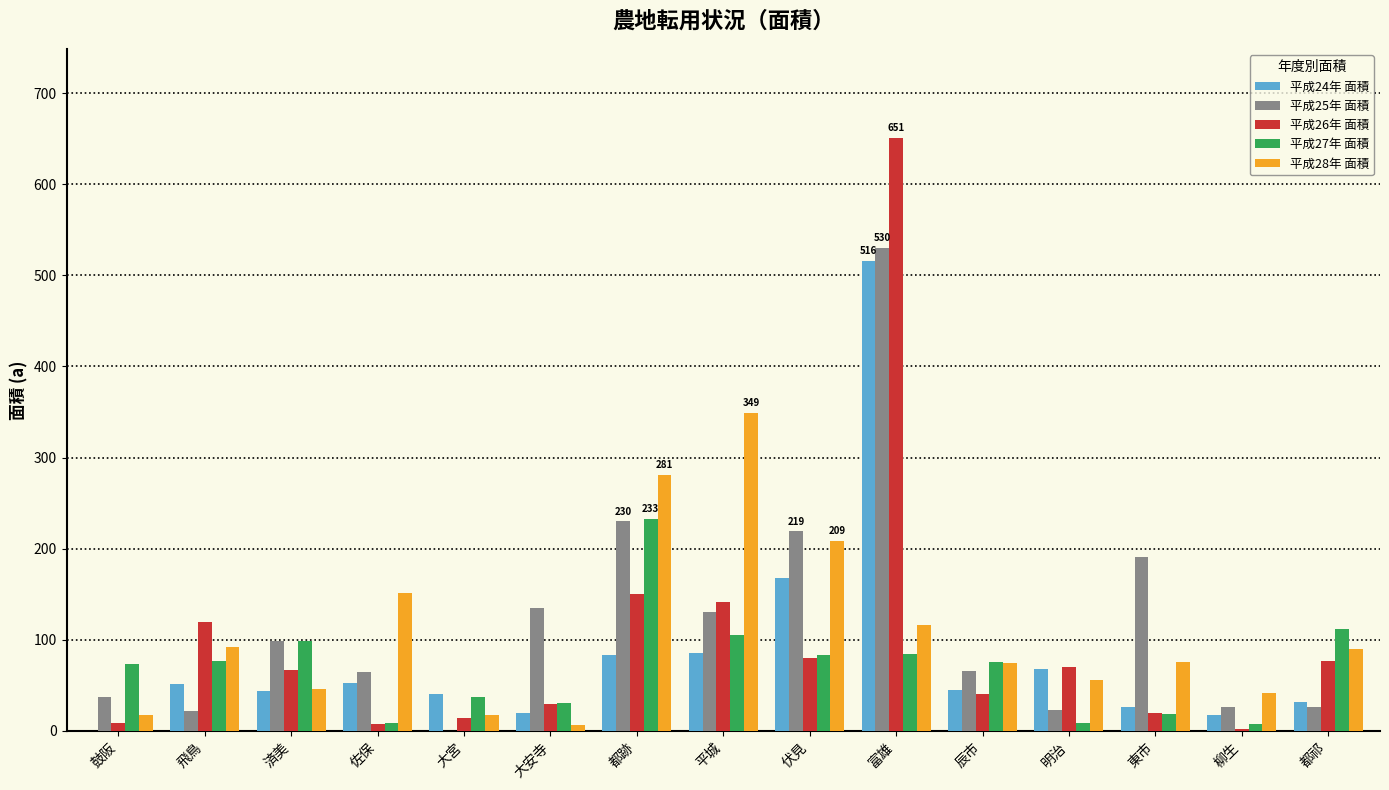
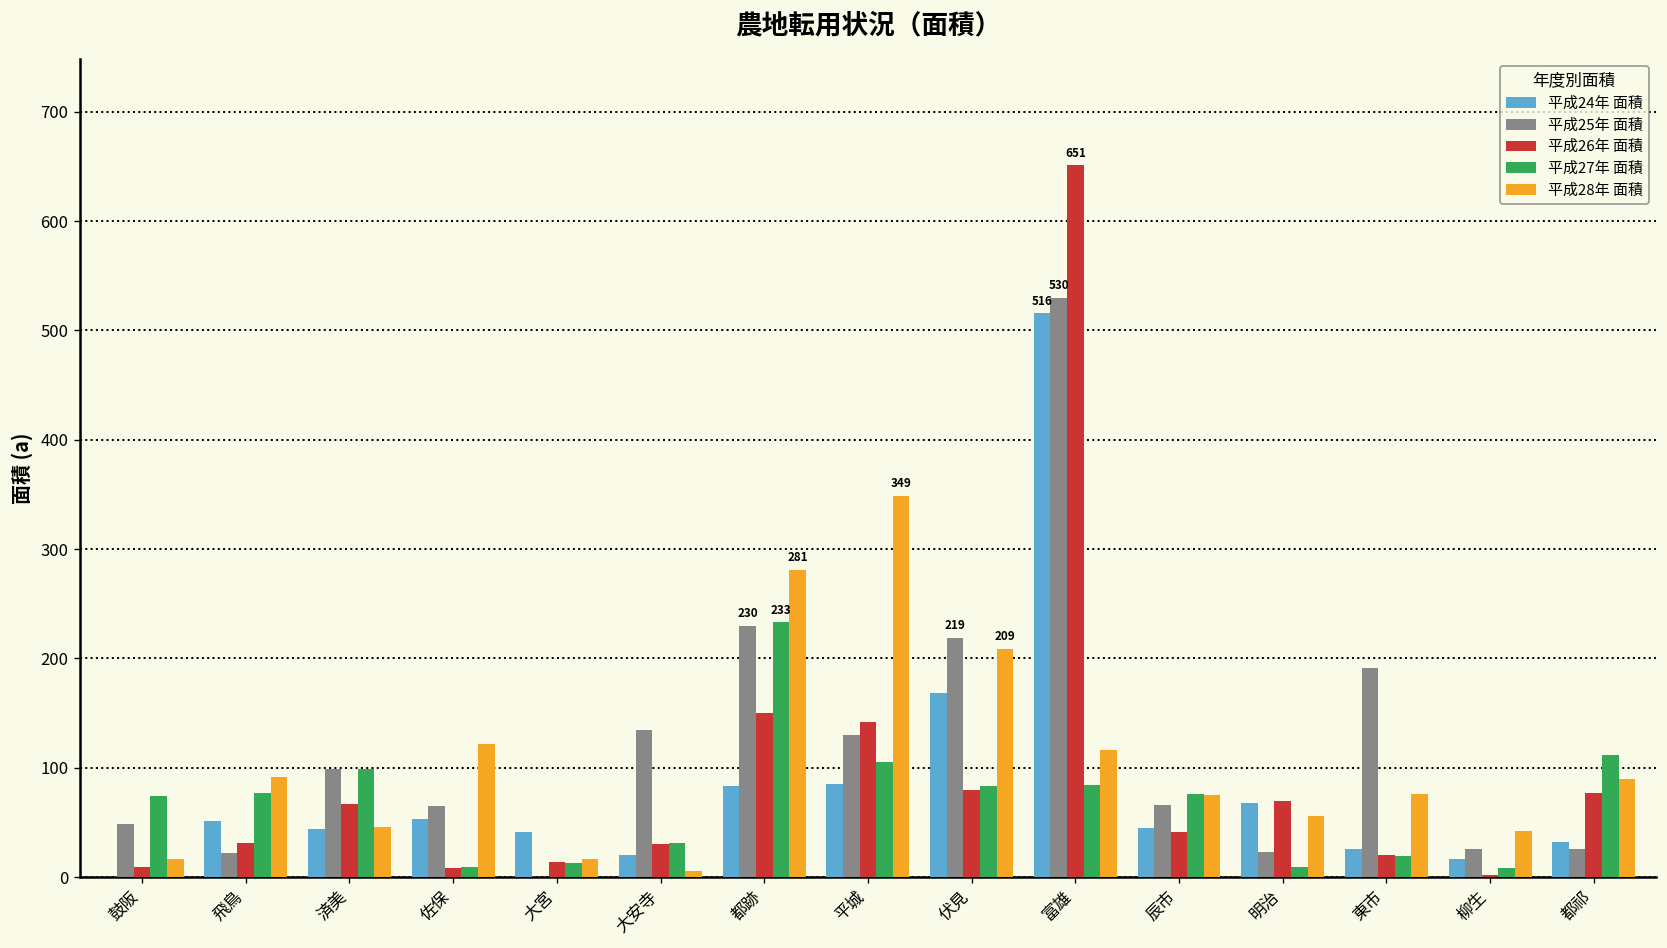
  {
    "平成24年 面積": {
      "富雄": 516
    },
    "平成25年 面積": {
-     "鼓阪": 40,
+     "鼓阪": 50,
      "飛鳥": 20,
      "済美": 100,
      "佐保": 70,
      "大宮": 0,
      "大安寺": 140,
      "平城": 130,
      "辰市": 70,
      "明治": 20,
      "東市": 190,
      "柳生": 30,
      "都祁": 30
    },
    "平成26年 面積": {
      "鼓阪": 10,
-     "飛鳥": 120,
+     "飛鳥": 30,
      "済美": 70,
      "佐保": 10,
      "大宮": 10,
      "大安寺": 30,
      "都跡": 150,
      "平城": 140,
      "伏見": 80,
      "辰市": 40,
      "明治": 70,
      "東市": 20,
      "都祁": 80
    },
    "平成27年 面積": {
      "鼓阪": 70,
      "飛鳥": 80,
      "済美": 100,
      "佐保": 10,
-     "大宮": 40,
+     "大宮": 10,
      "大安寺": 30,
      "平城": 110,
      "伏見": 80,
      "富雄": 80,
      "辰市": 80,
      "明治": 10,
      "東市": 20,
      "柳生": 10,
      "都祁": 110
    },
    "平成28年 面積": {
      "鼓阪": 20,
      "飛鳥": 90,
      "済美": 50,
-     "佐保": 150,
+     "佐保": 120,
      "大宮": 20,
      "大安寺": 10,
      "富雄": 120,
      "辰市": 80,
      "明治": 60,
      "東市": 80,
      "柳生": 40,
      "都祁": 90
    }
  }
